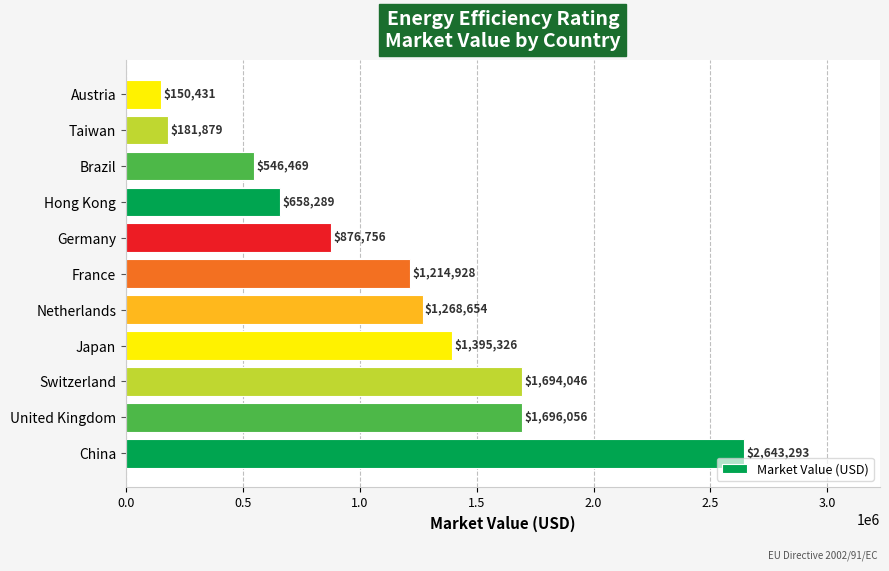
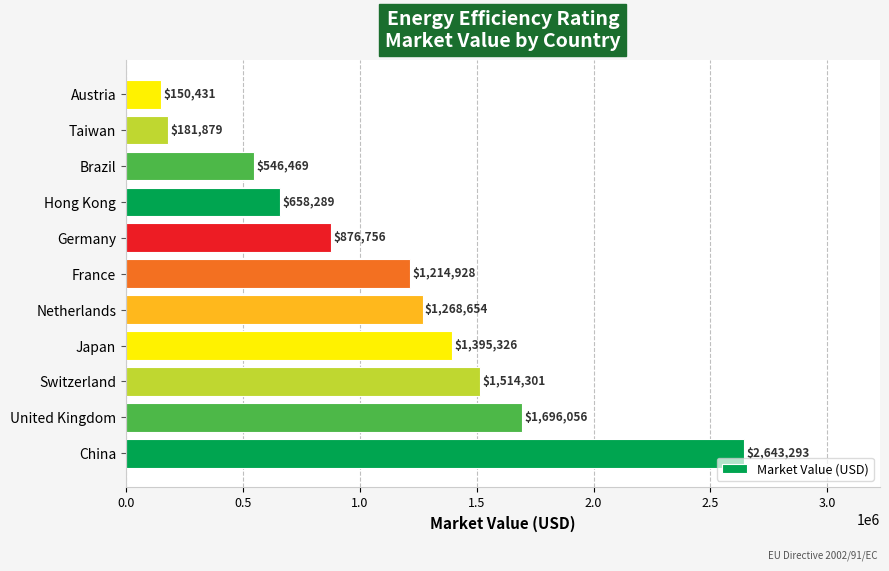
  {
    "Austria": "$150,431",
    "Taiwan": "$181,879",
    "Brazil": "$546,469",
    "Hong Kong": "$658,289",
    "Germany": "$876,756",
    "France": "$1,214,928",
    "Netherlands": "$1,268,654",
    "Japan": "$1,395,326",
-   "Switzerland": "$1,694,046",
+   "Switzerland": "$1,514,301",
    "United Kingdom": "$1,696,056"
  }
